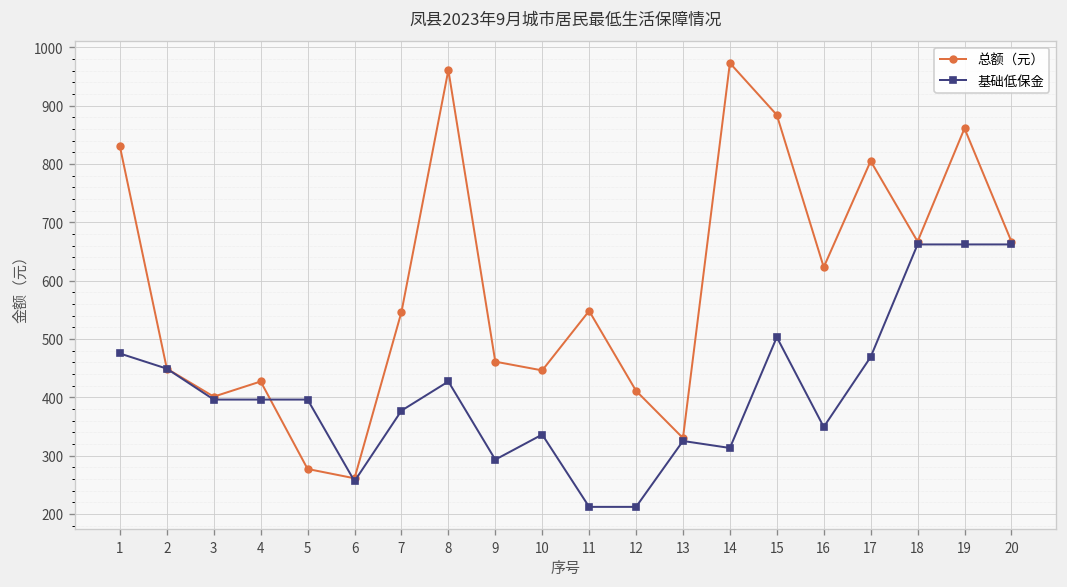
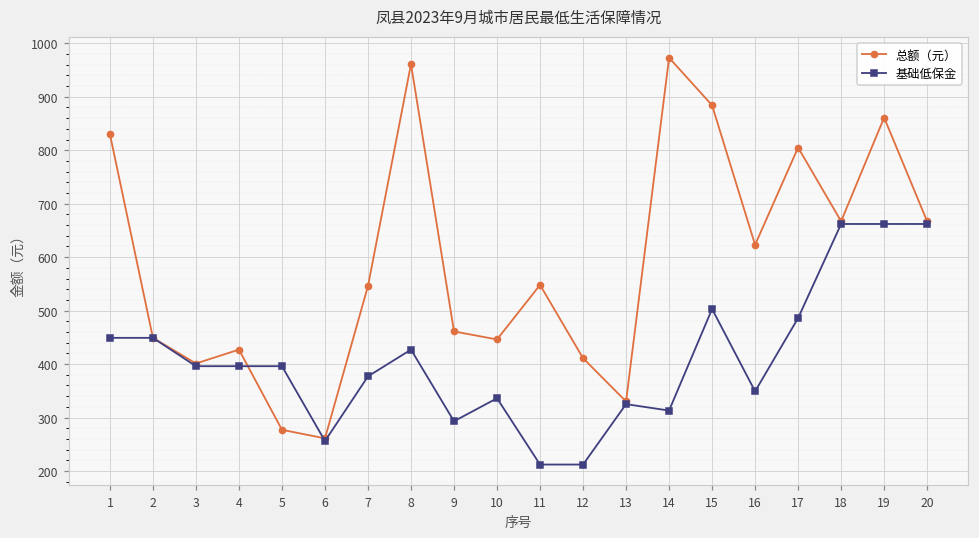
  {
    "总额（元）": {
      "1": 830,
      "4": 430,
      "5": 280,
      "7": 550,
      "8": 960,
      "9": 460,
      "10": 450,
      "11": 550,
      "12": 410,
      "14": 970,
      "15": 880,
      "16": 620,
      "17": 810,
      "19": 860
    },
    "基础低保金": {
-     "1": 480,
+     "1": 450,
      "4": 400,
      "5": 400,
      "7": 380,
      "8": 430,
      "9": 290,
      "10": 340,
      "11": 210,
      "12": 210,
      "14": 310,
      "15": 500,
      "16": 350,
-     "17": 470,
+     "17": 490,
      "19": 660
    }
  }
